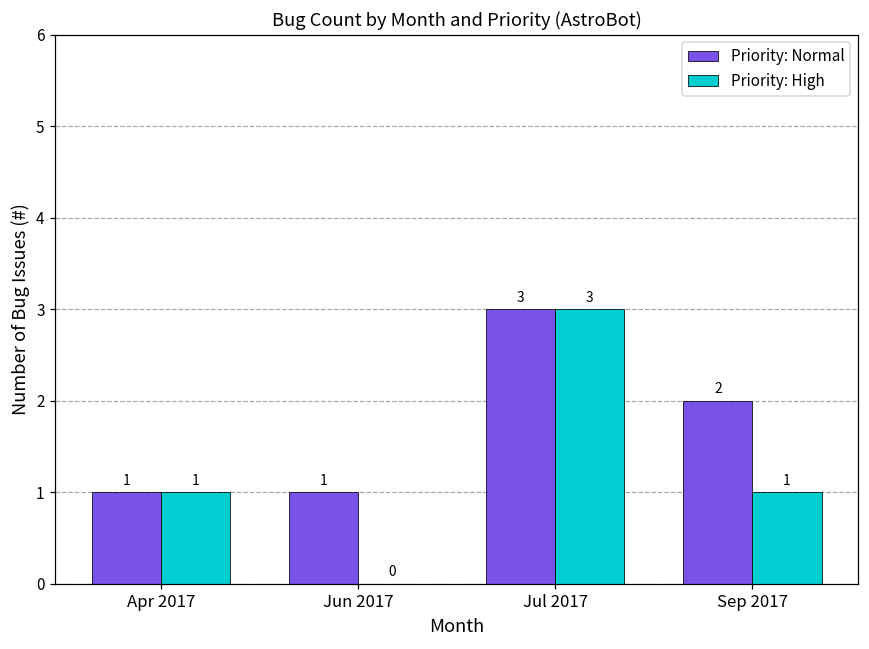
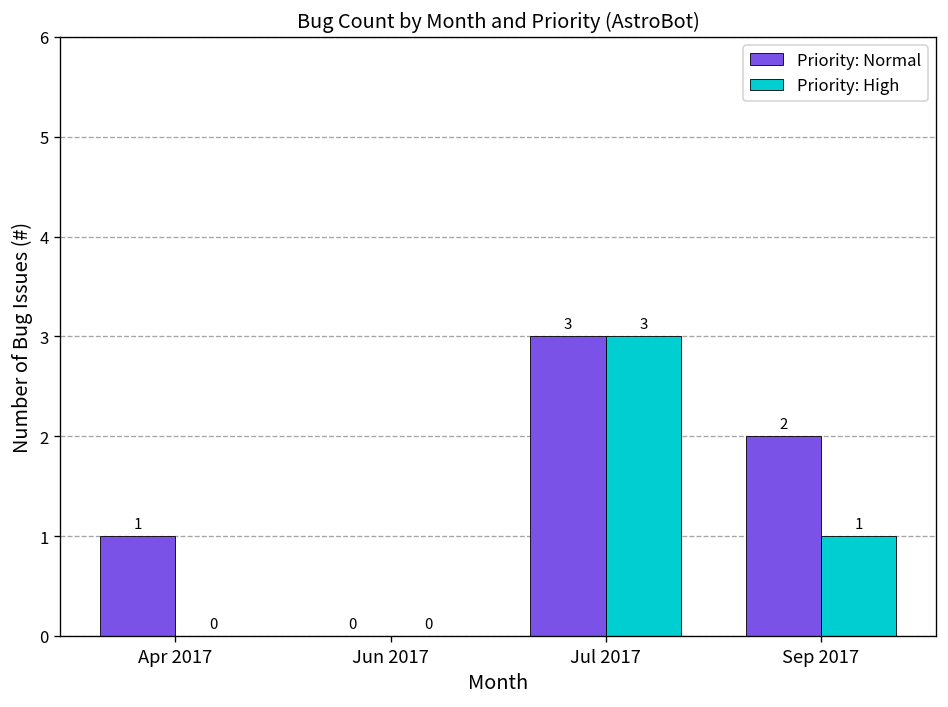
  {
    "Priority: Normal": {
      "Apr 2017": 1,
-     "Jun 2017": 1,
+     "Jun 2017": 0,
      "Jul 2017": 3,
      "Sep 2017": 2
    },
    "Priority: High": {
-     "Apr 2017": 1,
+     "Apr 2017": 0,
      "Jun 2017": 0,
      "Jul 2017": 3,
      "Sep 2017": 1
    }
  }
